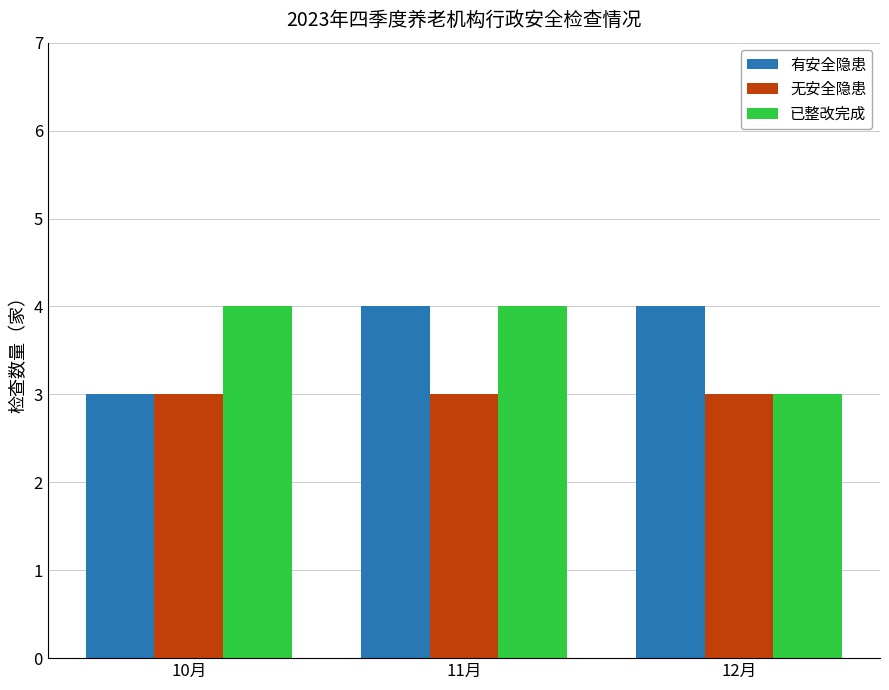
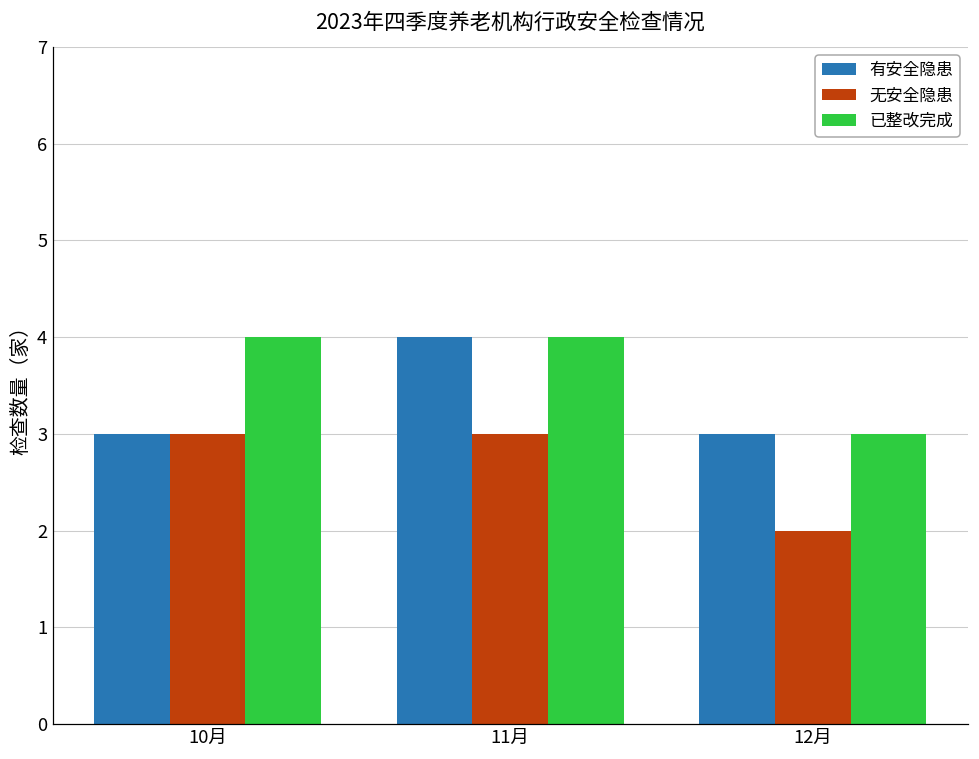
  {
    "有安全隐患": {
      "10月": 3,
      "11月": 4,
-     "12月": 4
+     "12月": 3
    },
    "无安全隐患": {
      "10月": 3,
      "11月": 3,
-     "12月": 3
+     "12月": 2
    },
    "已整改完成": {
      "10月": 4,
      "11月": 4,
      "12月": 3
    }
  }
